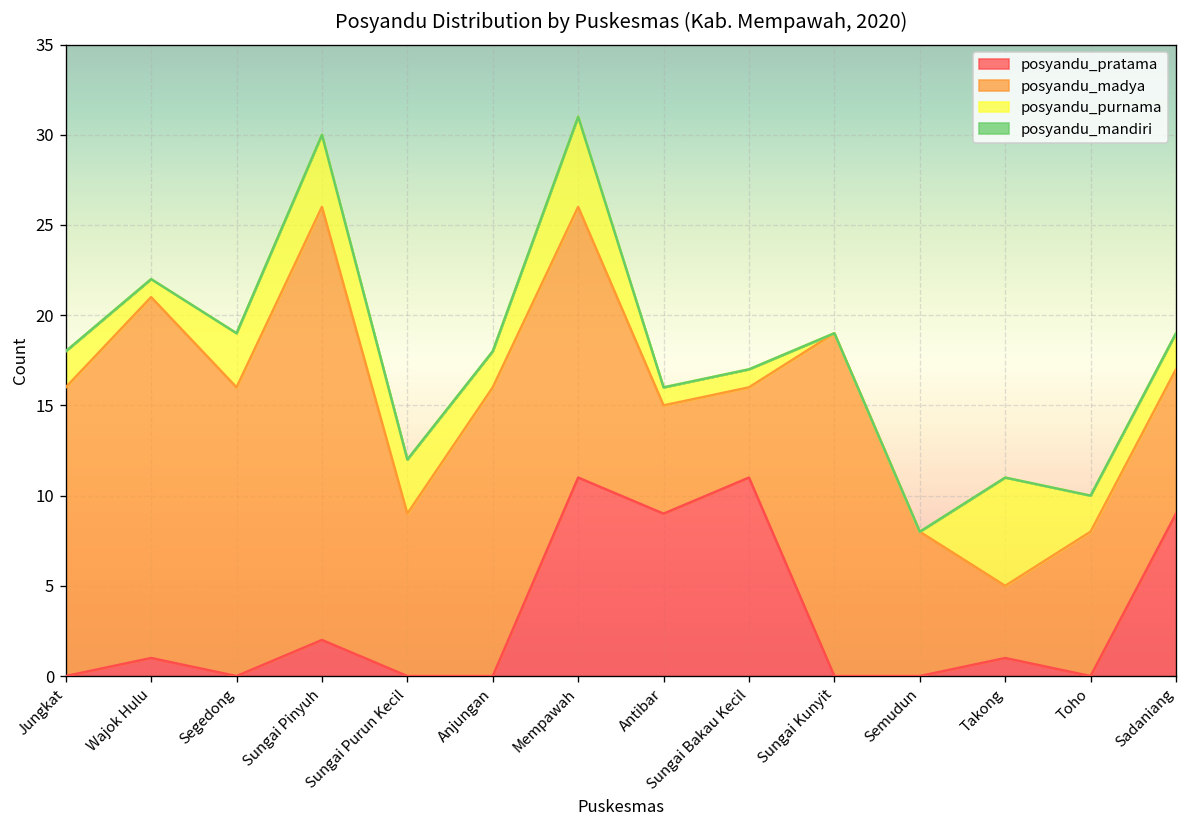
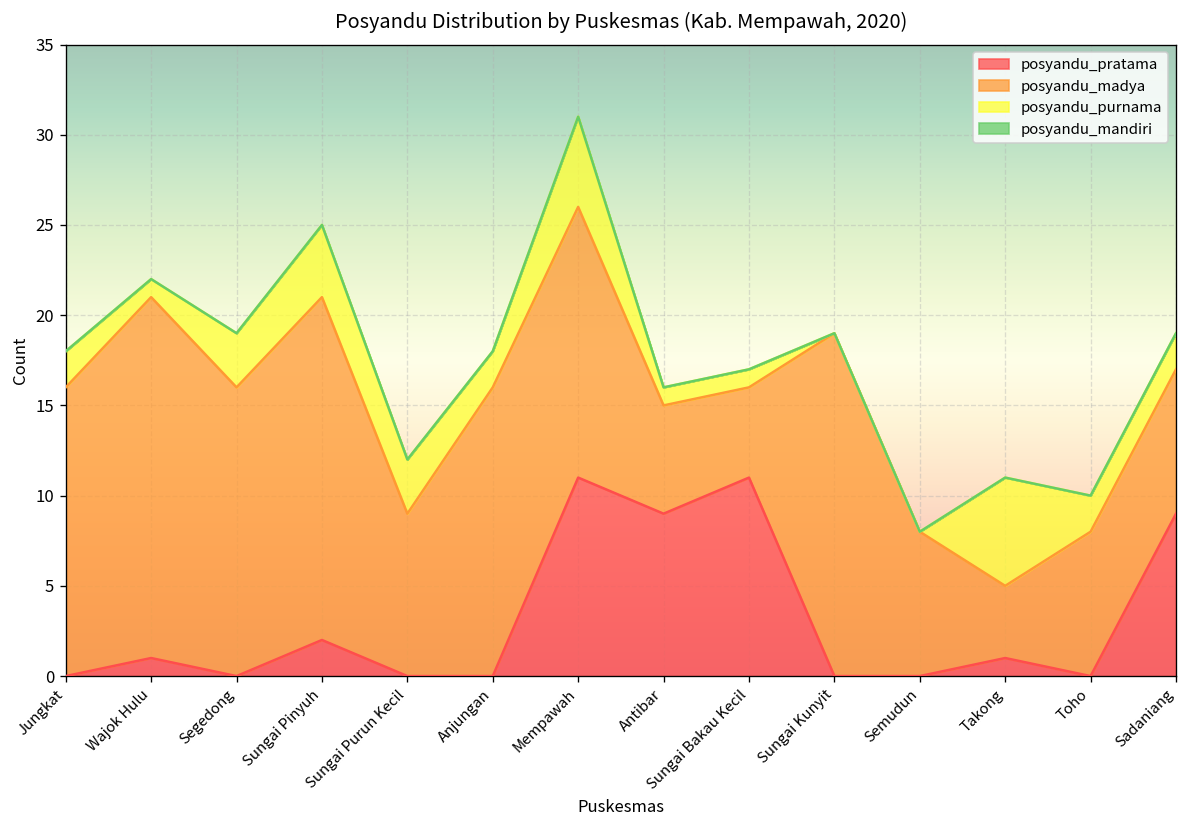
  {
    "posyandu_pratama": {
      "Jungkat": 0,
      "Wajok Hulu": 1,
      "Segedong": 0,
      "Sungai Pinyuh": 2,
      "Sungai Purun Kecil": 0,
      "Anjungan": 0,
      "Mempawah": 11,
      "Antibar": 9,
      "Sungai Bakau Kecil": 11,
      "Sungai Kunyit": 0,
      "Semudun": 0,
      "Takong": 1,
      "Toho": 0,
      "Sadaniang": 9
    },
    "posyandu_madya": {
      "Jungkat": 16,
      "Wajok Hulu": 20,
      "Segedong": 16,
-     "Sungai Pinyuh": 24,
+     "Sungai Pinyuh": 19,
      "Sungai Purun Kecil": 9,
      "Anjungan": 16,
      "Mempawah": 15,
      "Antibar": 6,
      "Sungai Bakau Kecil": 5,
      "Takong": 4,
      "Toho": 8,
      "Sadaniang": 8
    }
  }
